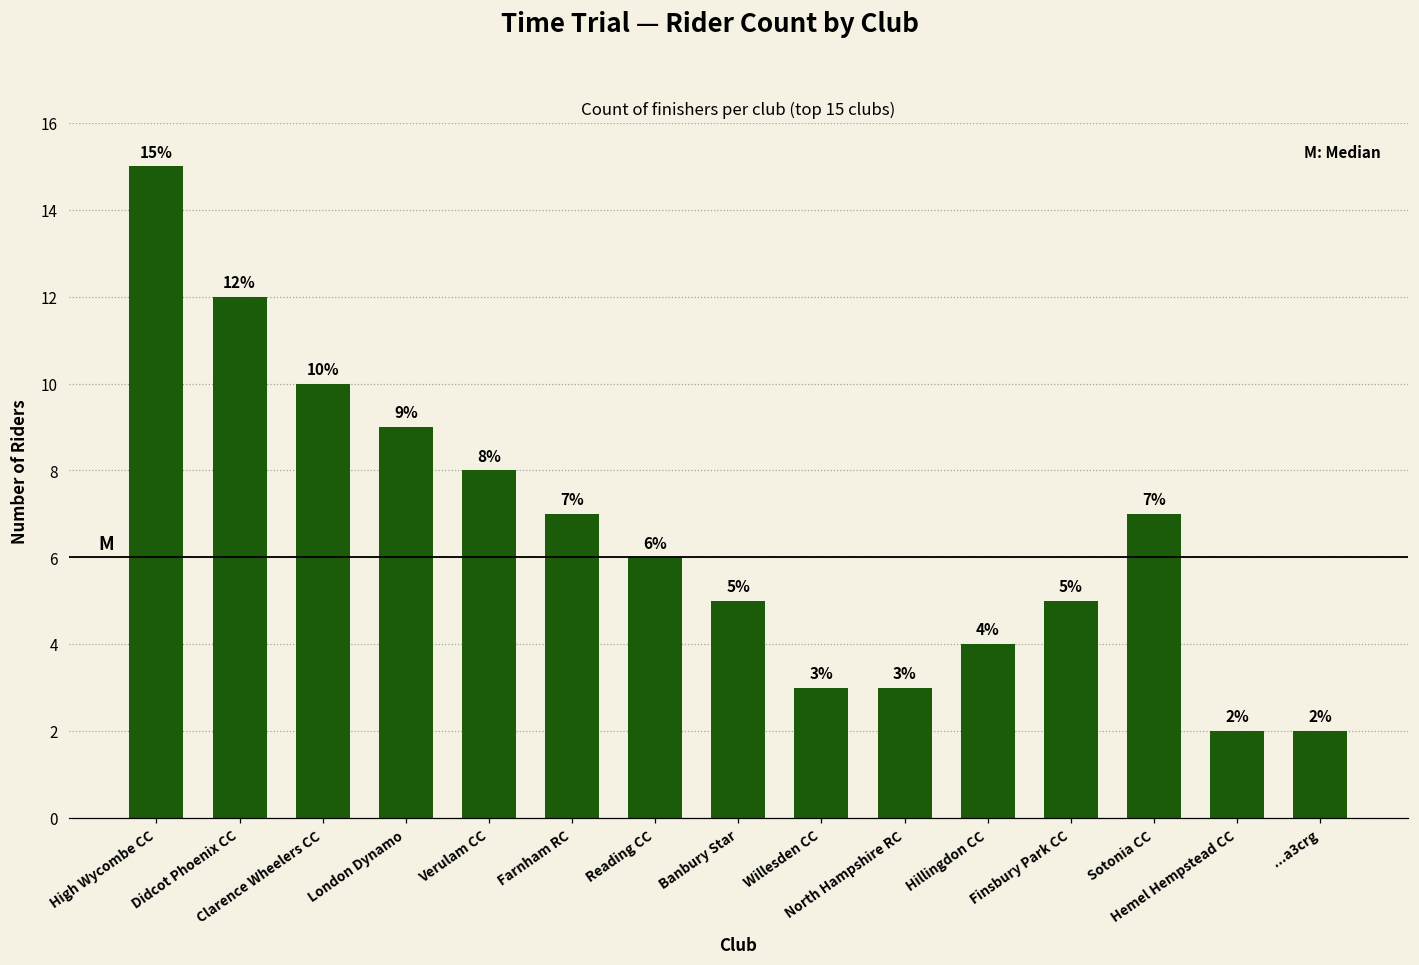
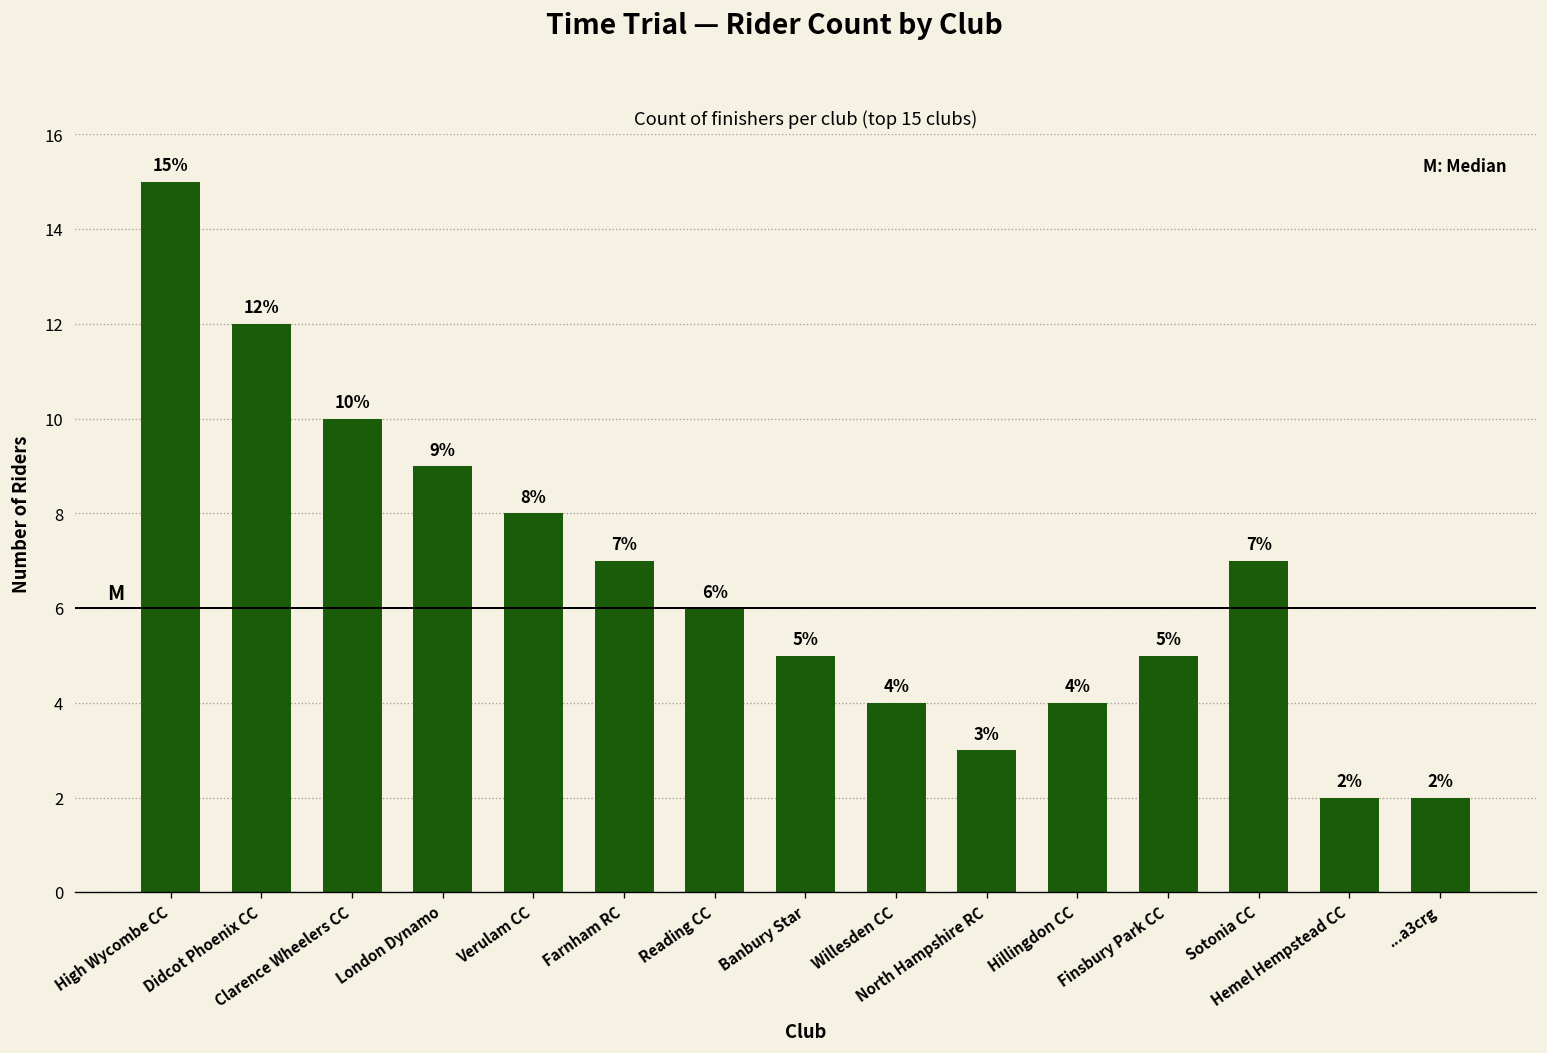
  {
    "High Wycombe CC": "15%",
    "Didcot Phoenix CC": "12%",
    "Clarence Wheelers CC": "10%",
    "London Dynamo": "9%",
    "Verulam CC": "8%",
    "Farnham RC": "7%",
    "Reading CC": "6%",
    "Banbury Star": "5%",
-   "Willesden CC": "3%",
+   "Willesden CC": "4%",
    "North Hampshire RC": "3%",
    "Hillingdon CC": "4%",
    "Finsbury Park CC": "5%",
    "Sotonia CC": "7%",
    "Hemel Hempstead CC": "2%",
    "...a3crg": "2%"
  }
